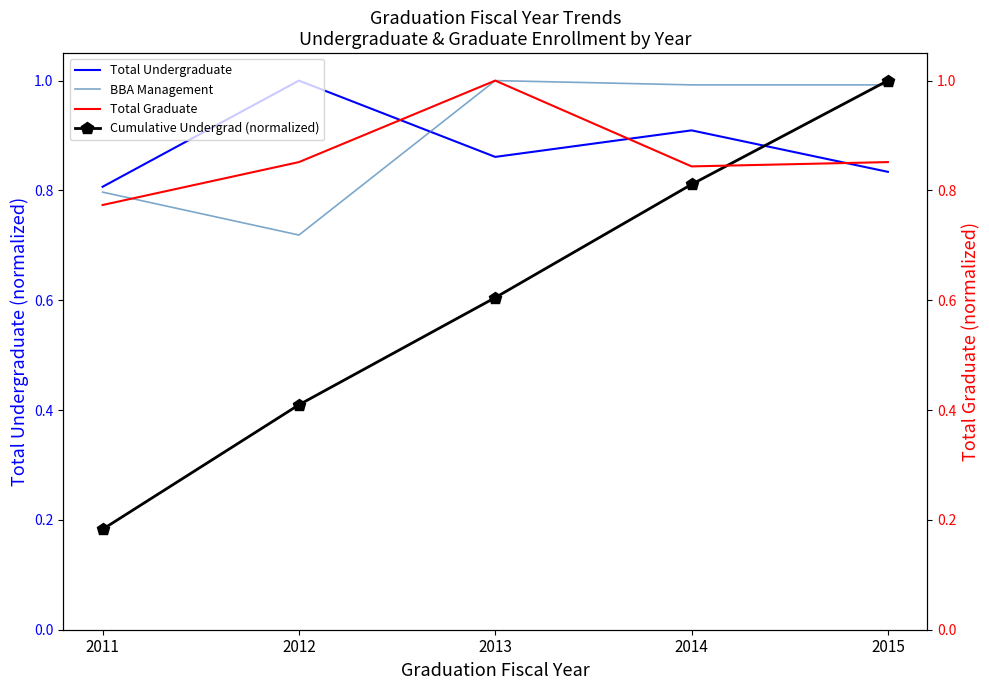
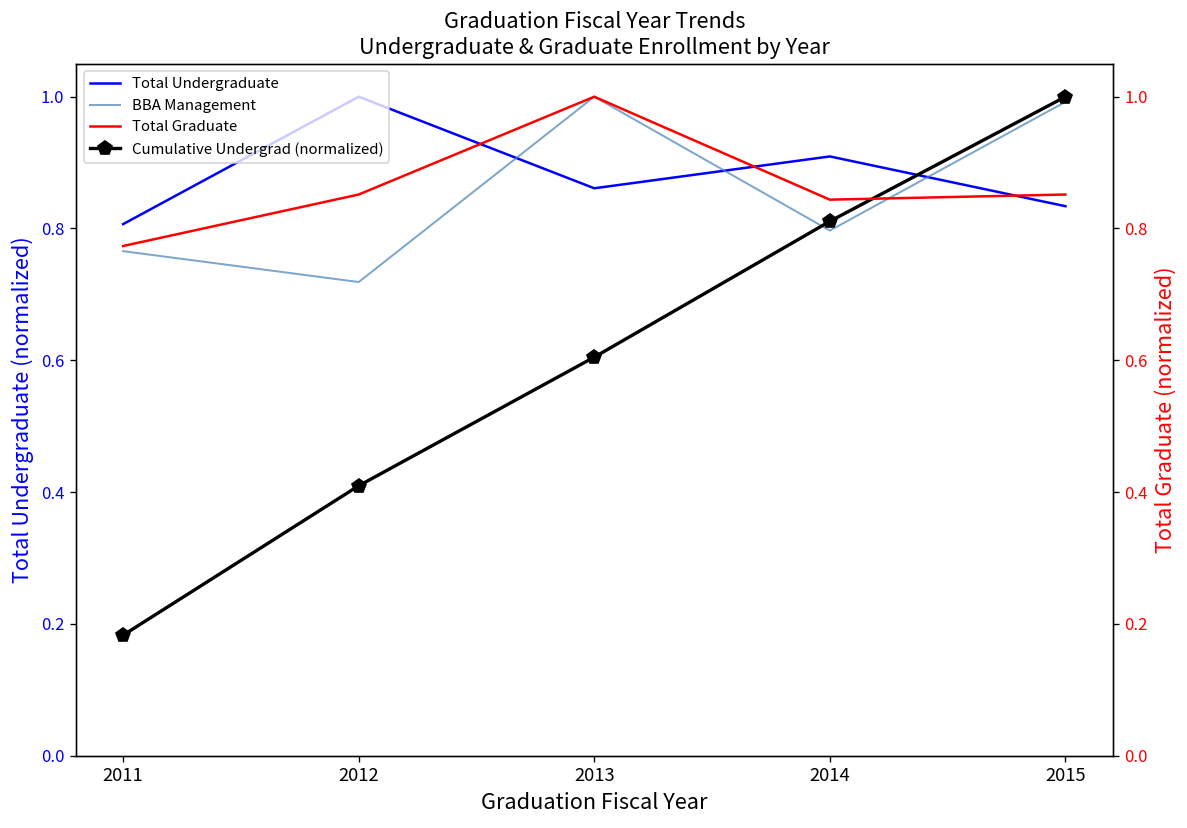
  {
    "Total Undergraduate": {
      "2011": 0.81,
      "2013": 0.86,
      "2014": 0.91,
      "2015": 0.83
    },
    "BBA Management": {
-     "2011": 0.80,
+     "2011": 0.77,
      "2012": 0.72,
      "2013": 1.00,
-     "2014": 0.99,
+     "2014": 0.80,
      "2015": 0.99
    },
    "Cumulative Undergrad (normalized)": {
      "2011": 0.18,
      "2012": 0.41,
      "2013": 0.60,
      "2014": 0.81,
      "2015": 1.00
    },
    "Total Graduate": {
      "2011": 0.77,
      "2012": 0.85,
      "2013": 1.00,
      "2014": 0.84,
      "2015": 0.85
    }
  }
